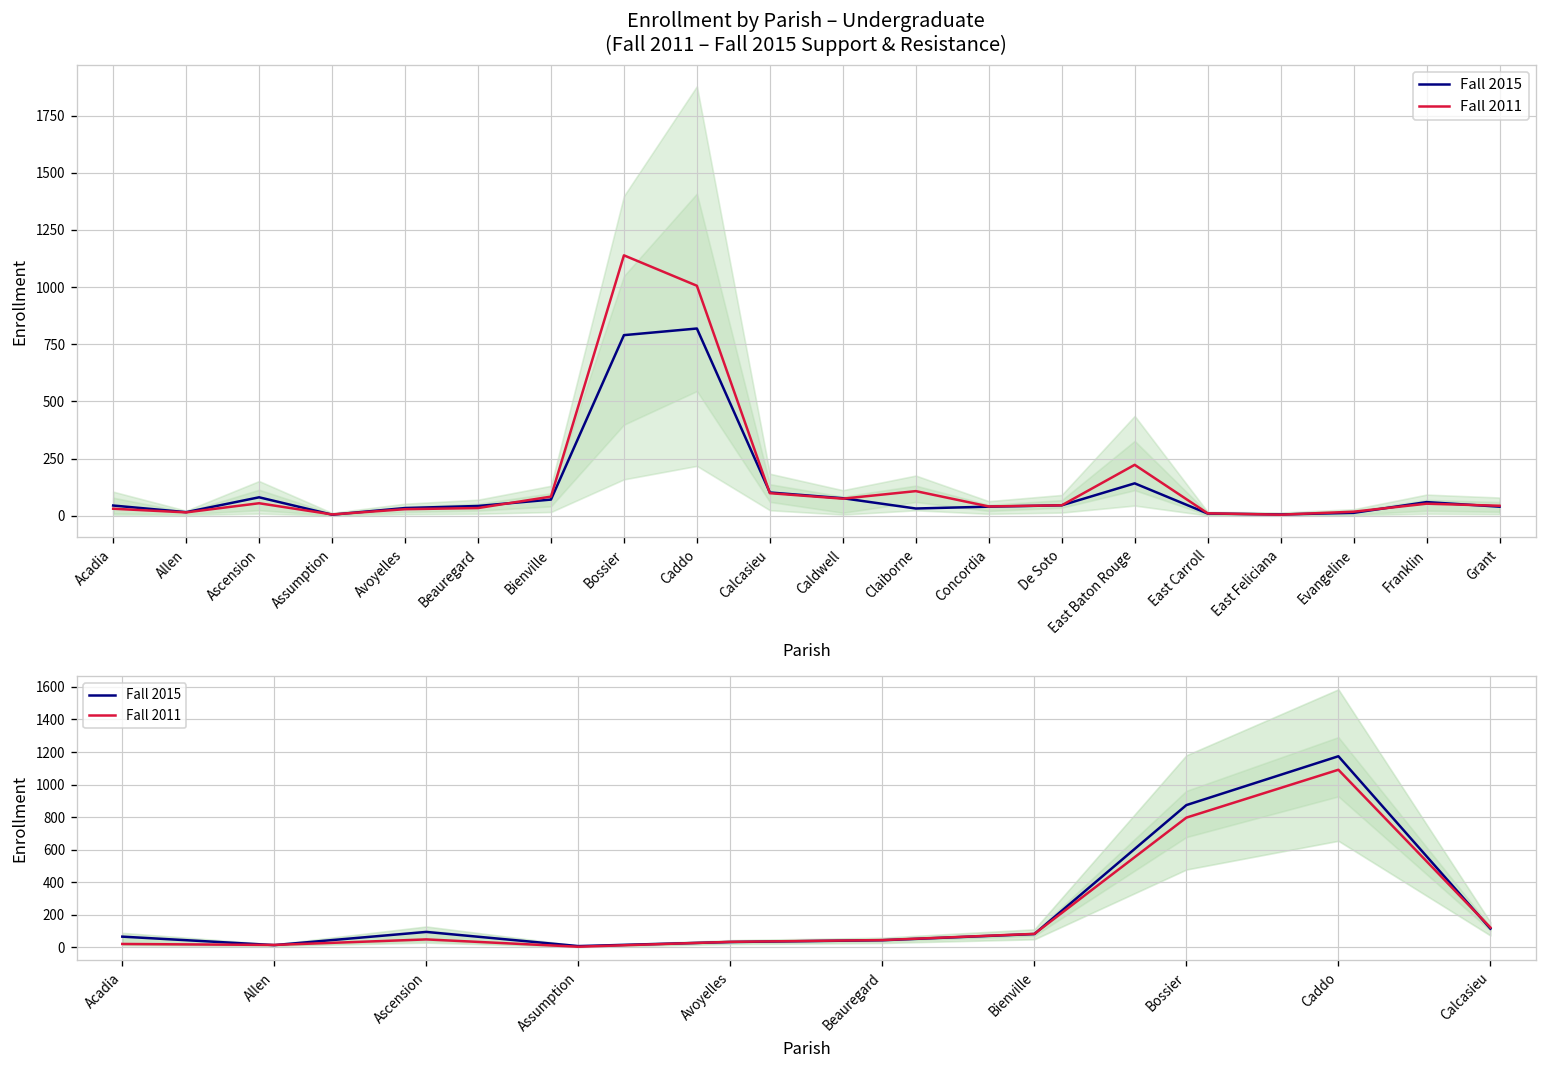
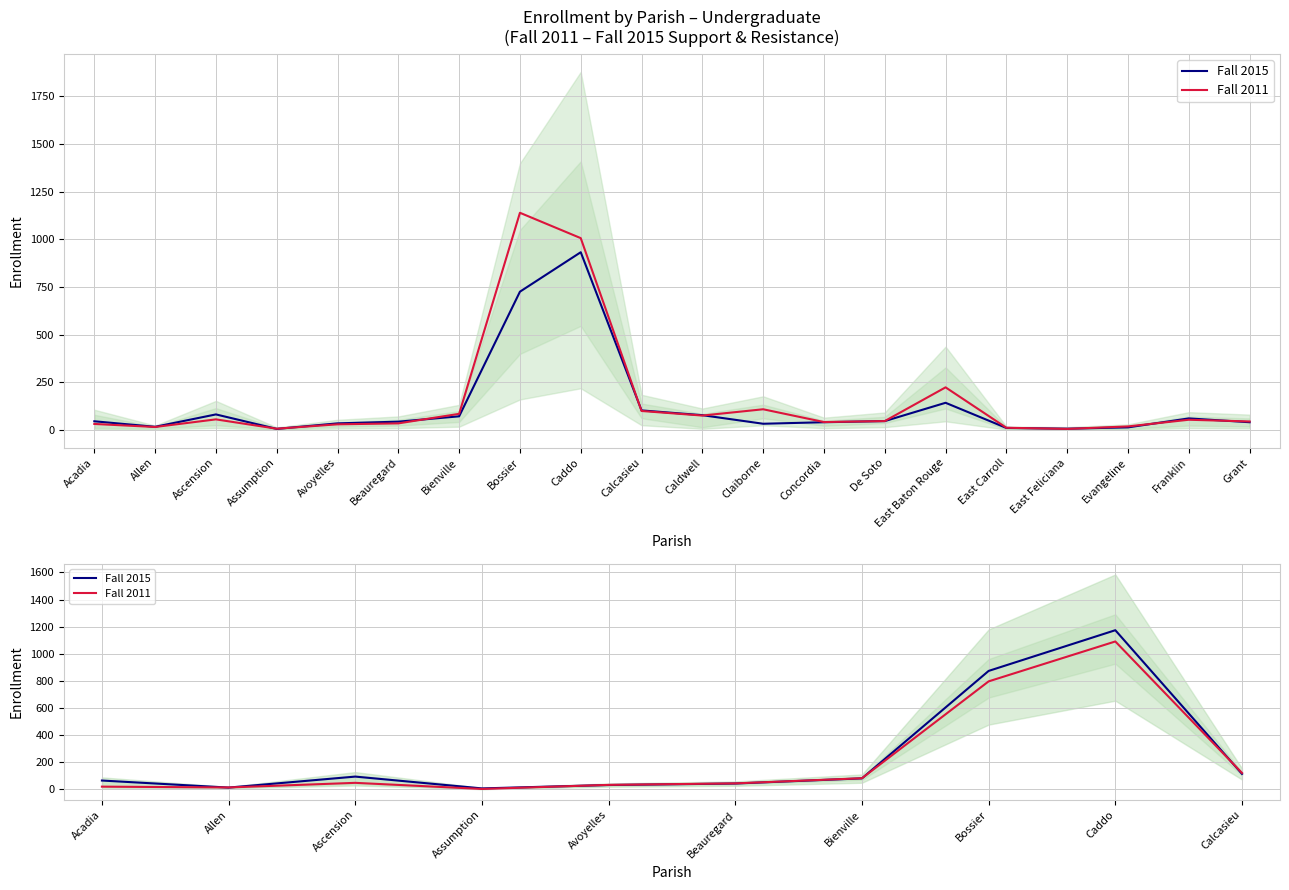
  {
    "Enrollment by Parish – Undergraduate (Fall 2011 – Fall 2015 Support & Resistance)": {
      "Fall 2015": {
        "Acadia": 50,
        "Ascension": 80,
-       "Bossier": 790,
-       "Caddo": 820,
+       "Bossier": 730,
+       "Caddo": 930,
        "Claiborne": 30,
        "East Baton Rouge": 140
      },
      "Fall 2011": {
        "Acadia": 30,
        "Ascension": 60,
        "Bossier": 1140,
        "Caddo": 1010,
        "Claiborne": 110,
        "East Baton Rouge": 220
      }
    }
  }
